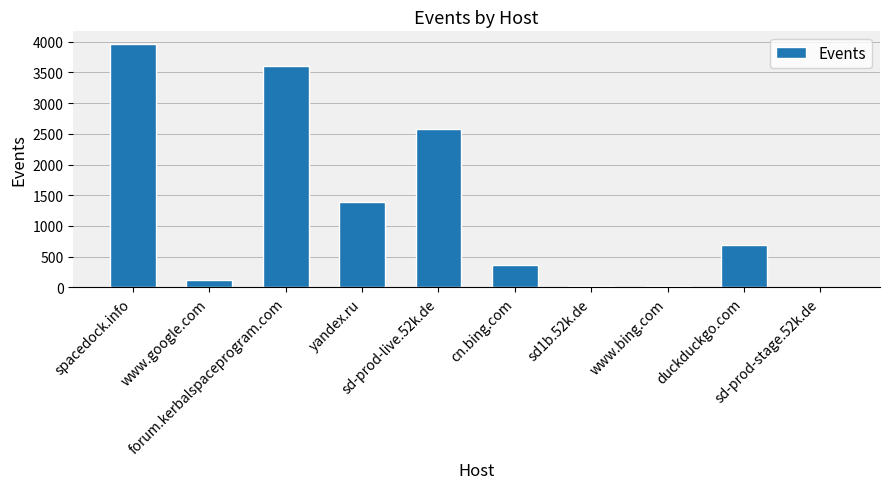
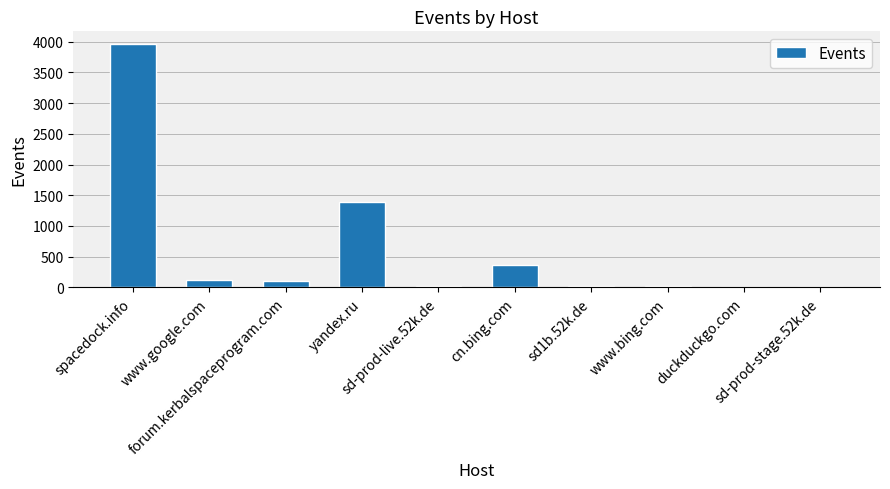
  {
    "spacedock.info": 4000,
    "www.google.com": 100,
-   "forum.kerbalspaceprogram.com": 3600,
+   "forum.kerbalspaceprogram.com": 100,
    "yandex.ru": 1400,
-   "sd-prod-live.52k.de": 2600,
+   "sd-prod-live.52k.de": 0,
    "cn.bing.com": 400,
-   "duckduckgo.com": 700
+   "duckduckgo.com": 0
  }
